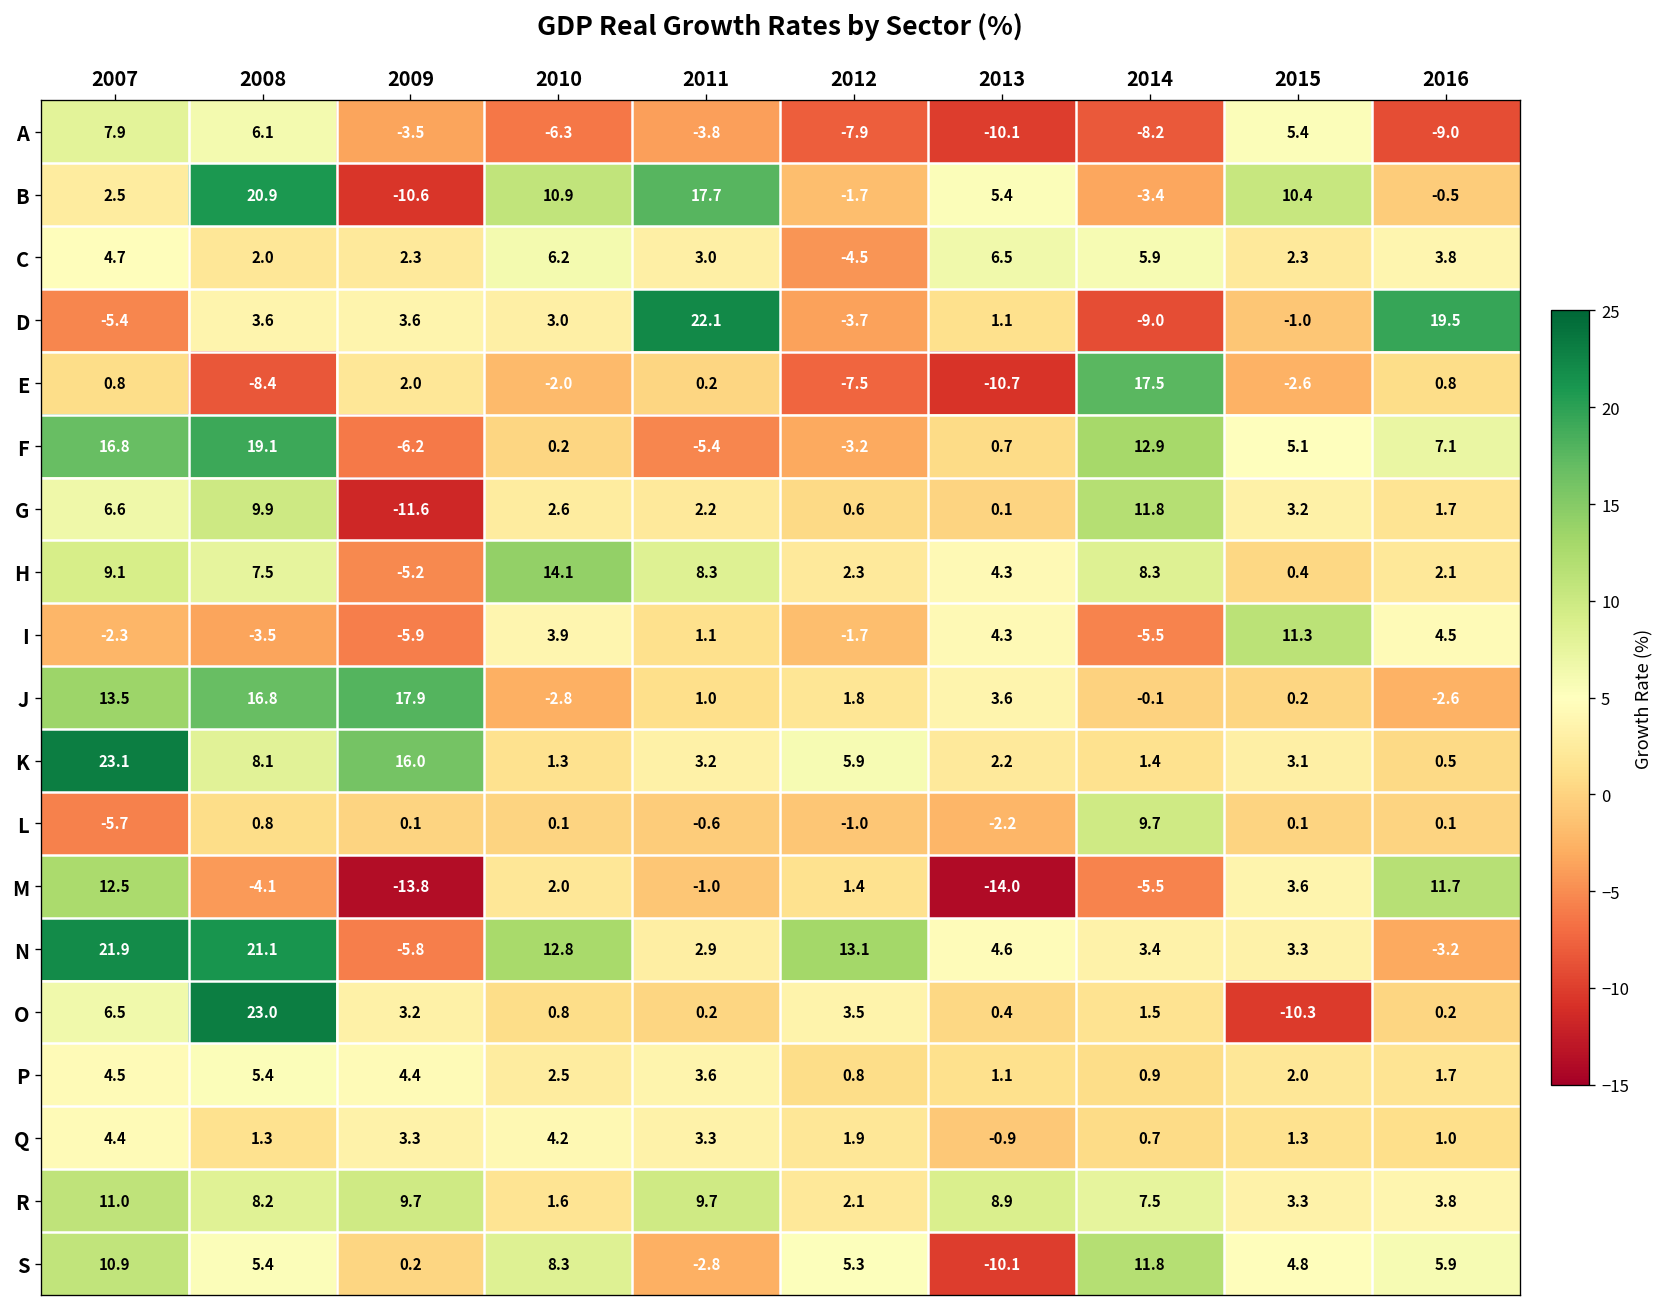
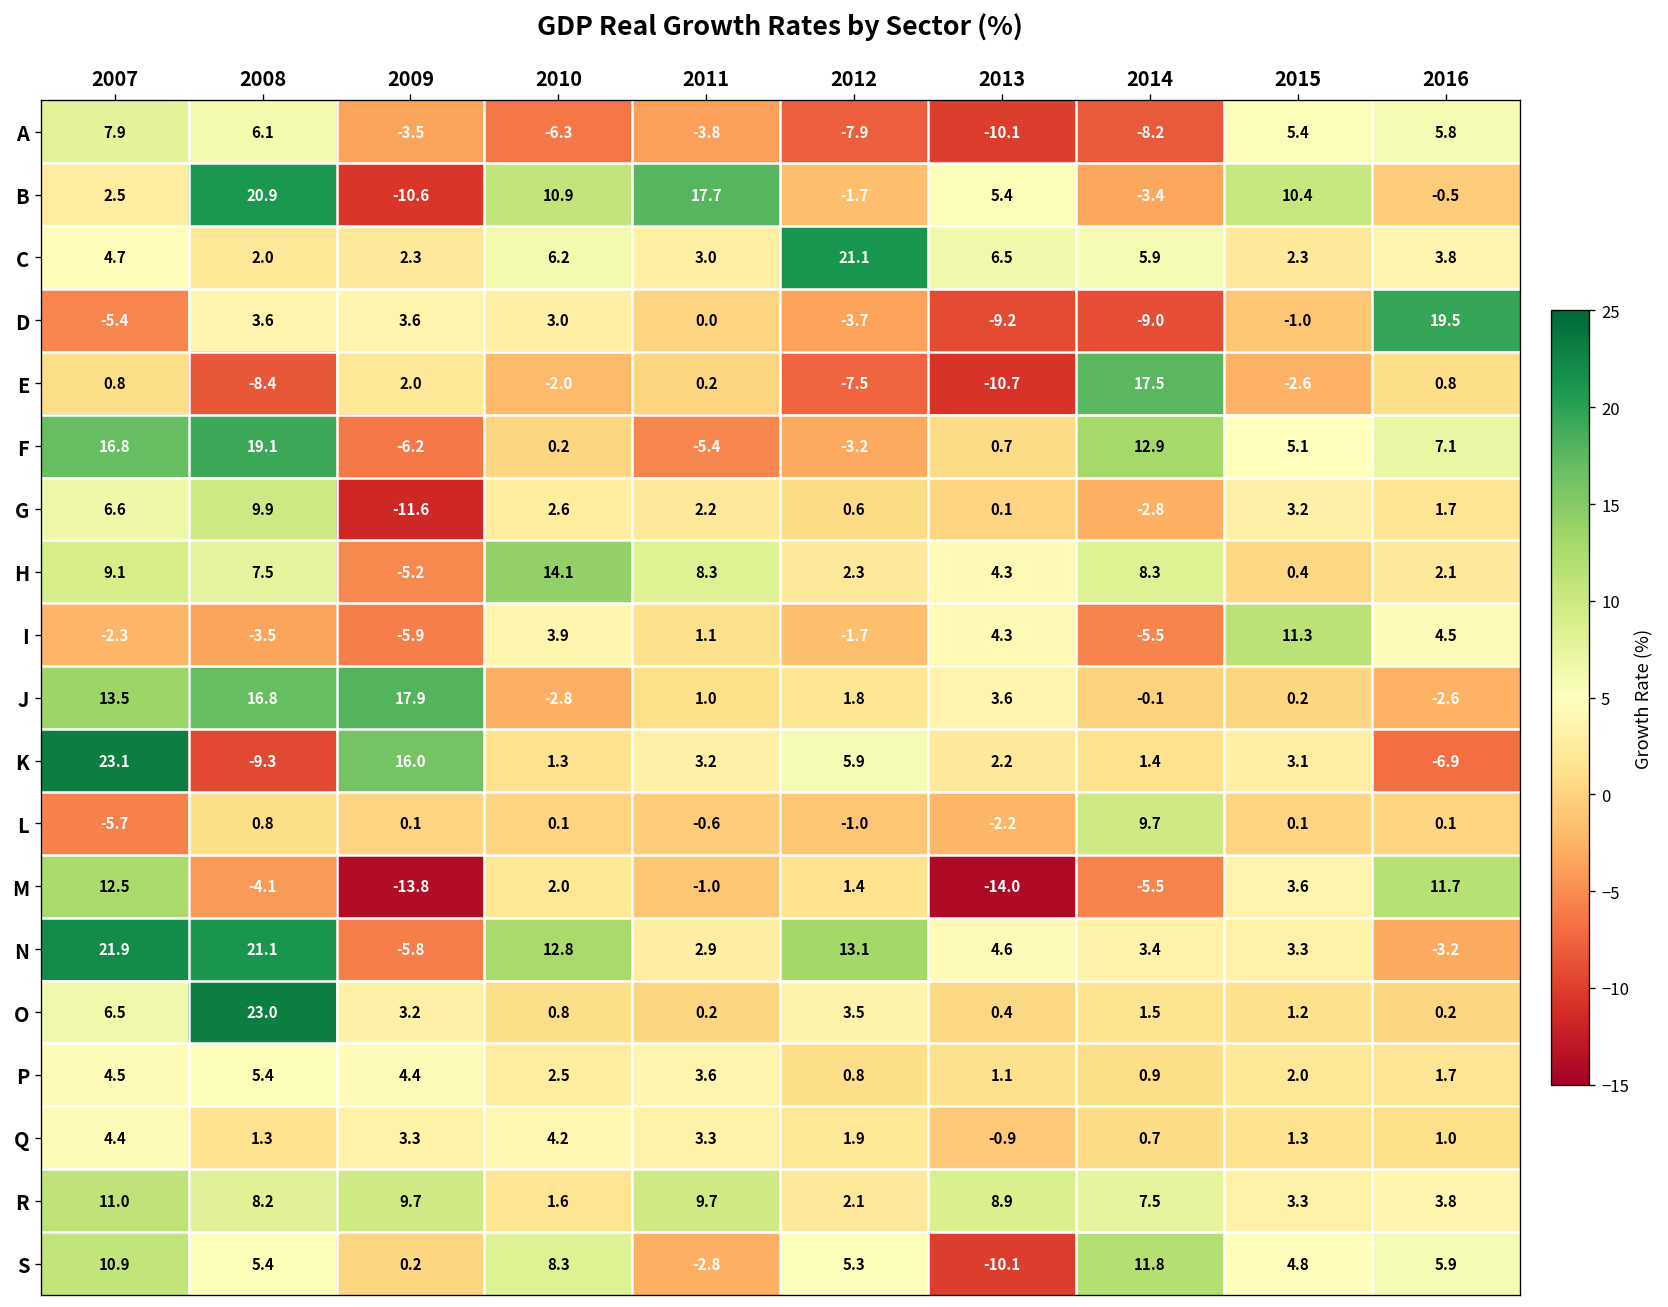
  {
    "A": {
      "2007": 7.9,
      "2008": 6.1,
      "2009": -3.5,
      "2010": -6.3,
      "2011": -3.8,
      "2012": -7.9,
      "2013": -10.1,
      "2014": -8.2,
      "2015": 5.4,
-     "2016": -9.0
+     "2016": 5.8
    },
    "B": {
      "2007": 2.5,
      "2008": 20.9,
      "2009": -10.6,
      "2010": 10.9,
      "2011": 17.7,
      "2012": -1.7,
      "2013": 5.4,
      "2014": -3.4,
      "2015": 10.4,
      "2016": -0.5
    },
    "C": {
      "2007": 4.7,
      "2008": 2.0,
      "2009": 2.3,
      "2010": 6.2,
      "2011": 3.0,
-     "2012": -4.5,
+     "2012": 21.1,
      "2013": 6.5,
      "2014": 5.9,
      "2015": 2.3,
      "2016": 3.8
    },
    "D": {
      "2007": -5.4,
      "2008": 3.6,
      "2009": 3.6,
      "2010": 3.0,
-     "2011": 22.1,
+     "2011": 0.0,
      "2012": -3.7,
-     "2013": 1.1,
+     "2013": -9.2,
      "2014": -9.0,
      "2015": -1.0,
      "2016": 19.5
    },
    "E": {
      "2007": 0.8,
      "2008": -8.4,
      "2009": 2.0,
      "2010": -2.0,
      "2011": 0.2,
      "2012": -7.5,
      "2013": -10.7,
      "2014": 17.5,
      "2015": -2.6,
      "2016": 0.8
    },
    "F": {
      "2007": 16.8,
      "2008": 19.1,
      "2009": -6.2,
      "2010": 0.2,
      "2011": -5.4,
      "2012": -3.2,
      "2013": 0.7,
      "2014": 12.9,
      "2015": 5.1,
      "2016": 7.1
    },
    "G": {
      "2007": 6.6,
      "2008": 9.9,
      "2009": -11.6,
      "2010": 2.6,
      "2011": 2.2,
      "2012": 0.6,
      "2013": 0.1,
-     "2014": 11.8,
+     "2014": -2.8,
      "2015": 3.2,
      "2016": 1.7
    },
    "H": {
      "2007": 9.1,
      "2008": 7.5,
      "2009": -5.2,
      "2010": 14.1,
      "2011": 8.3,
      "2012": 2.3,
      "2013": 4.3,
      "2014": 8.3,
      "2015": 0.4,
      "2016": 2.1
    },
    "I": {
      "2007": -2.3,
      "2008": -3.5,
      "2009": -5.9,
      "2010": 3.9,
      "2011": 1.1,
      "2012": -1.7,
      "2013": 4.3,
      "2014": -5.5,
      "2015": 11.3,
      "2016": 4.5
    },
    "J": {
      "2007": 13.5,
      "2008": 16.8,
      "2009": 17.9,
      "2010": -2.8,
      "2011": 1.0,
      "2012": 1.8,
      "2013": 3.6,
      "2014": -0.1,
      "2015": 0.2,
      "2016": -2.6
    },
    "K": {
      "2007": 23.1,
-     "2008": 8.1,
+     "2008": -9.3,
      "2009": 16.0,
      "2010": 1.3,
      "2011": 3.2,
      "2012": 5.9,
      "2013": 2.2,
      "2014": 1.4,
      "2015": 3.1,
-     "2016": 0.5
+     "2016": -6.9
    },
    "L": {
      "2007": -5.7,
      "2008": 0.8,
      "2009": 0.1,
      "2010": 0.1,
      "2011": -0.6,
      "2012": -1.0,
      "2013": -2.2,
      "2014": 9.7,
      "2015": 0.1,
      "2016": 0.1
    },
    "M": {
      "2007": 12.5,
      "2008": -4.1,
      "2009": -13.8,
      "2010": 2.0,
      "2011": -1.0,
      "2012": 1.4,
      "2013": -14.0,
      "2014": -5.5,
      "2015": 3.6,
      "2016": 11.7
    },
    "N": {
      "2007": 21.9,
      "2008": 21.1,
      "2009": -5.8,
      "2010": 12.8,
      "2011": 2.9,
      "2012": 13.1,
      "2013": 4.6,
      "2014": 3.4,
      "2015": 3.3,
      "2016": -3.2
    },
    "O": {
      "2007": 6.5,
      "2008": 23.0,
      "2009": 3.2,
      "2010": 0.8,
      "2011": 0.2,
      "2012": 3.5,
      "2013": 0.4,
      "2014": 1.5,
-     "2015": -10.3,
+     "2015": 1.2,
      "2016": 0.2
    },
    "P": {
      "2007": 4.5,
      "2008": 5.4,
      "2009": 4.4,
      "2010": 2.5,
      "2011": 3.6,
      "2012": 0.8,
      "2013": 1.1,
      "2014": 0.9,
      "2015": 2.0,
      "2016": 1.7
    },
    "Q": {
      "2007": 4.4,
      "2008": 1.3,
      "2009": 3.3,
      "2010": 4.2,
      "2011": 3.3,
      "2012": 1.9,
      "2013": -0.9,
      "2014": 0.7,
      "2015": 1.3,
      "2016": 1.0
    },
    "R": {
      "2007": 11.0,
      "2008": 8.2,
      "2009": 9.7,
      "2010": 1.6,
      "2011": 9.7,
      "2012": 2.1,
      "2013": 8.9,
      "2014": 7.5,
      "2015": 3.3,
      "2016": 3.8
    },
    "S": {
      "2007": 10.9,
      "2008": 5.4,
      "2009": 0.2,
      "2010": 8.3,
      "2011": -2.8,
      "2012": 5.3,
      "2013": -10.1,
      "2014": 11.8,
      "2015": 4.8,
      "2016": 5.9
    }
  }
